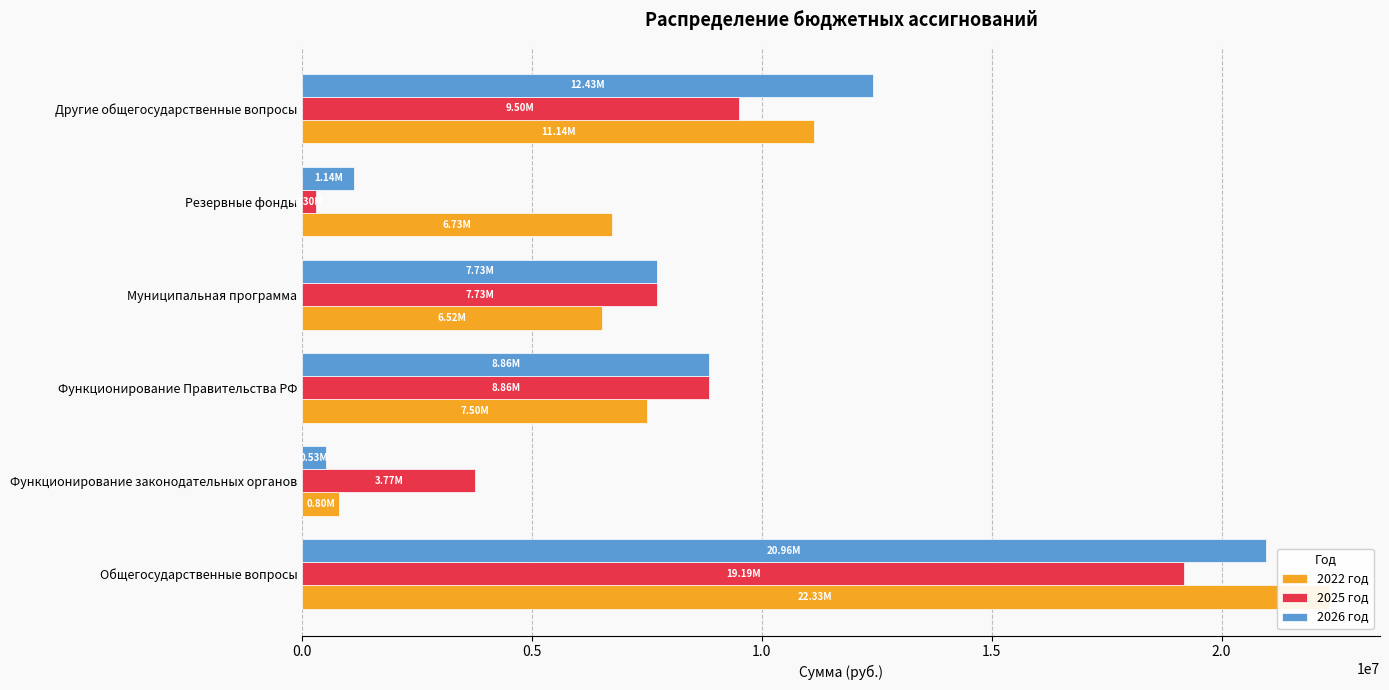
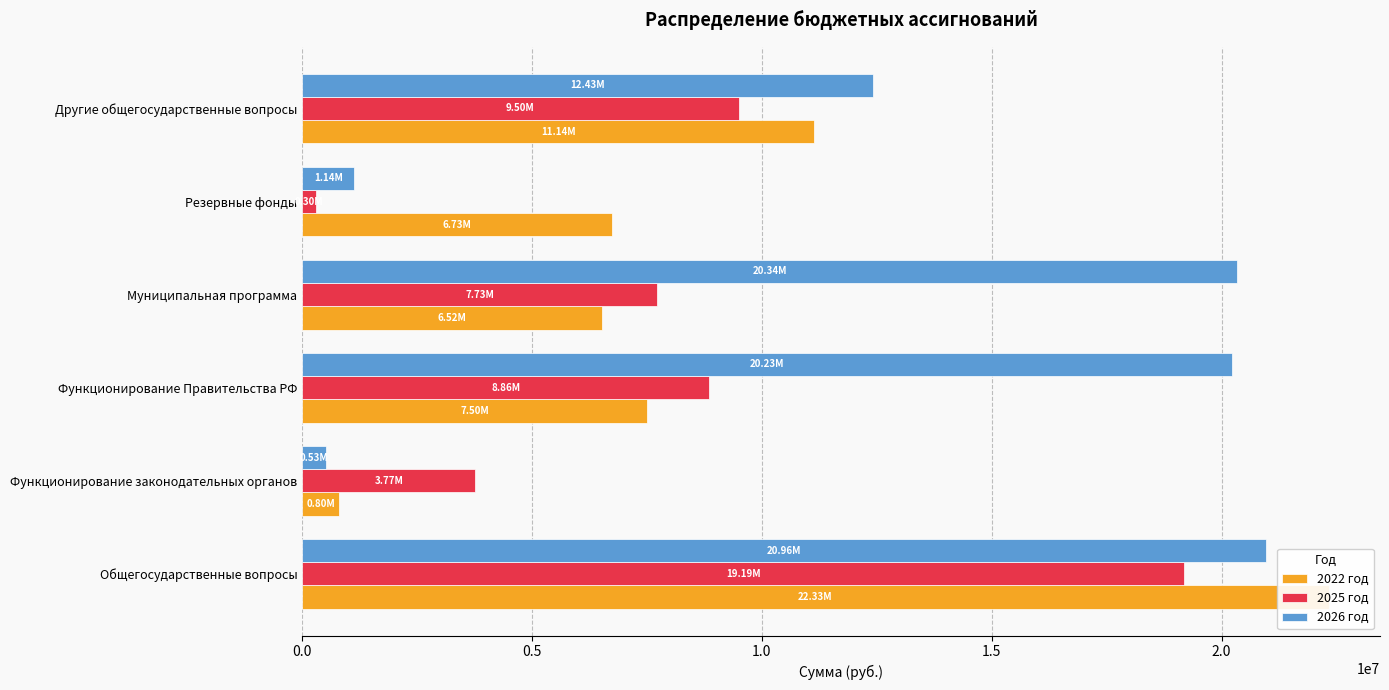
  {
    "2022 год": {
      "Другие общегосударственные вопросы": "11.14M",
      "Резервные фонды": "6.73M",
      "Муниципальная программа": "6.52M",
      "Функционирование Правительства РФ": "7.50M",
      "Функционирование законодательных органов": "0.80M"
    },
    "2025 год": {
      "Другие общегосударственные вопросы": "9.50M",
      "Муниципальная программа": "7.73M",
      "Функционирование Правительства РФ": "8.86M",
      "Функционирование законодательных органов": "3.77M",
      "Общегосударственные вопросы": "19.19M"
    },
    "2026 год": {
      "Другие общегосударственные вопросы": "12.43M",
      "Резервные фонды": "1.14M",
-     "Муниципальная программа": "7.73M",
-     "Функционирование Правительства РФ": "8.86M",
+     "Муниципальная программа": "20.34M",
+     "Функционирование Правительства РФ": "20.23M",
      "Функционирование законодательных органов": "0.53M",
      "Общегосударственные вопросы": "20.96M"
    }
  }
